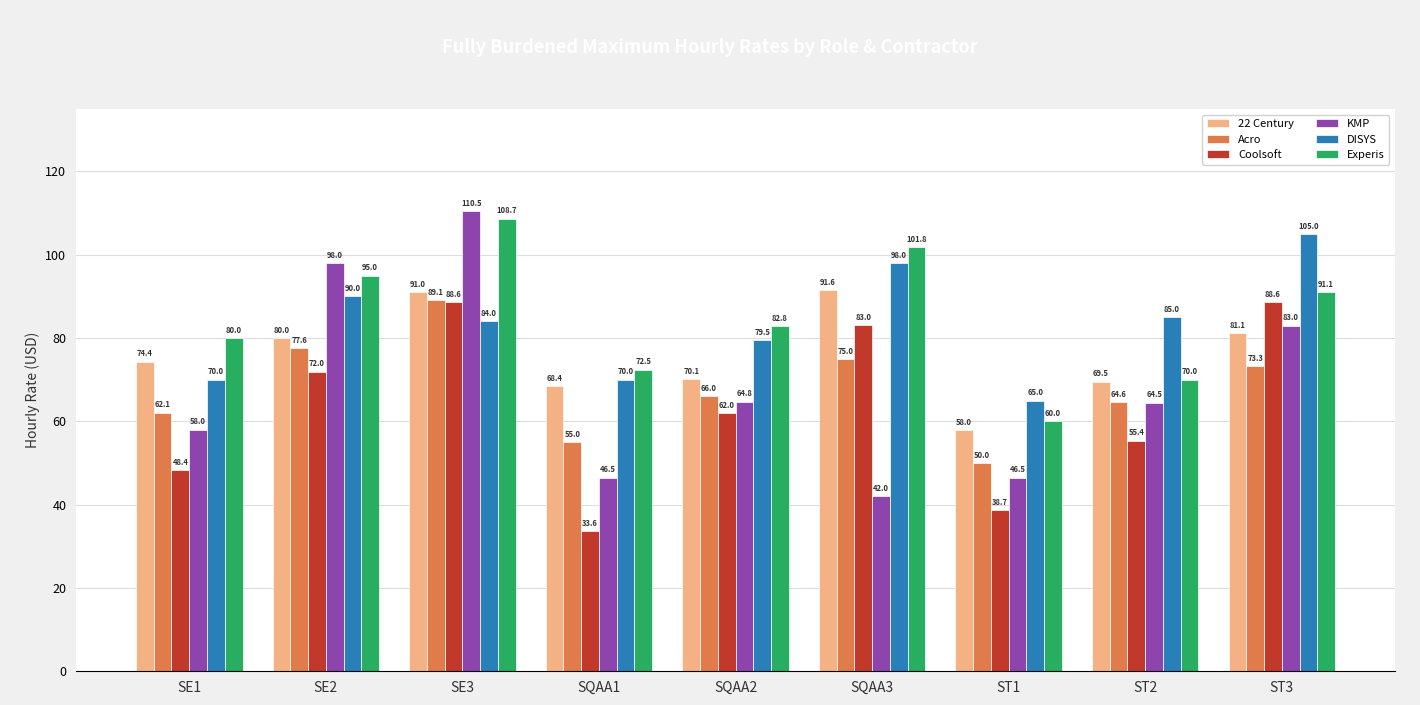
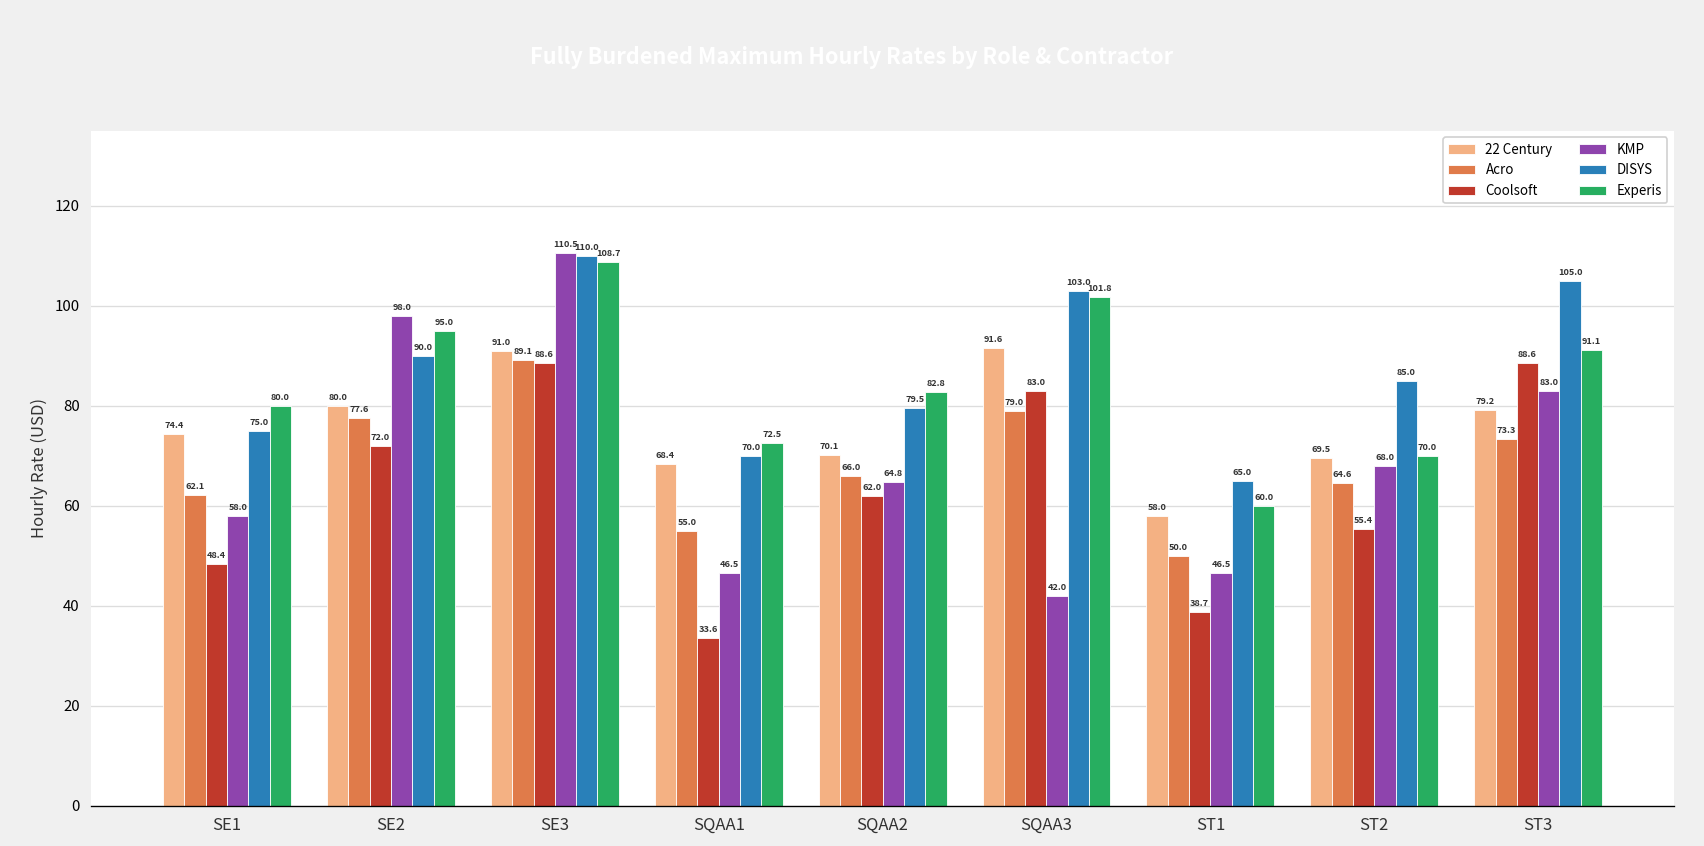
  {
    "22 Century": {
      "SE1": 74.4,
      "SE2": 80.0,
      "SE3": 91.0,
      "SQAA1": 68.4,
      "SQAA2": 70.1,
      "SQAA3": 91.6,
      "ST1": 58.0,
      "ST2": 69.5,
-     "ST3": 81.1
+     "ST3": 79.2
    },
    "Acro": {
      "SE1": 62.1,
      "SE2": 77.6,
      "SE3": 89.1,
      "SQAA1": 55.0,
      "SQAA2": 66.0,
-     "SQAA3": 75.0,
+     "SQAA3": 79.0,
      "ST1": 50.0,
      "ST2": 64.6,
      "ST3": 73.3
    },
    "Coolsoft": {
      "SE1": 48.4,
      "SE2": 72.0,
      "SE3": 88.6,
      "SQAA1": 33.6,
      "SQAA2": 62.0,
      "SQAA3": 83.0,
      "ST1": 38.7,
      "ST2": 55.4,
      "ST3": 88.6
    },
    "KMP": {
      "SE1": 58.0,
      "SE2": 98.0,
      "SE3": 110.5,
      "SQAA1": 46.5,
      "SQAA2": 64.8,
      "SQAA3": 42.0,
      "ST1": 46.5,
-     "ST2": 64.5,
+     "ST2": 68.0,
      "ST3": 83.0
    },
    "DISYS": {
-     "SE1": 70.0,
+     "SE1": 75.0,
      "SE2": 90.0,
-     "SE3": 84.0,
+     "SE3": 110.0,
      "SQAA1": 70.0,
      "SQAA2": 79.5,
-     "SQAA3": 98.0,
+     "SQAA3": 103.0,
      "ST1": 65.0,
      "ST2": 85.0,
      "ST3": 105.0
    },
    "Experis": {
      "SE1": 80.0,
      "SE2": 95.0,
      "SE3": 108.7,
      "SQAA1": 72.5,
      "SQAA2": 82.8,
      "SQAA3": 101.8,
      "ST1": 60.0,
      "ST2": 70.0,
      "ST3": 91.1
    }
  }
